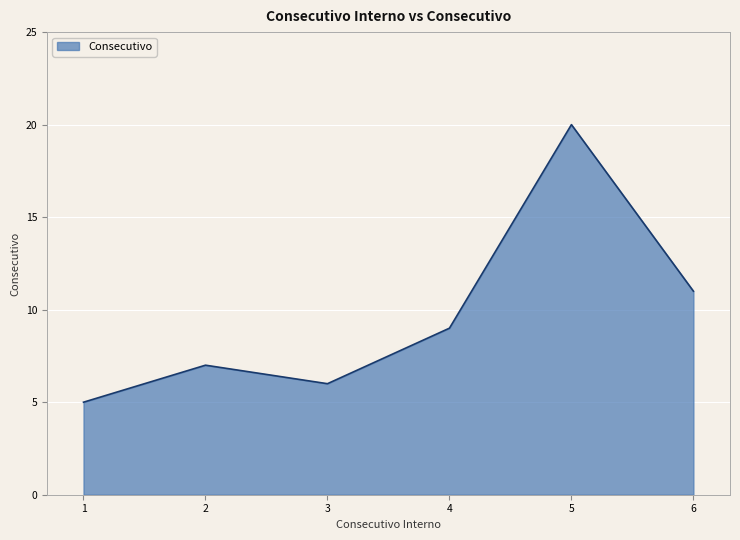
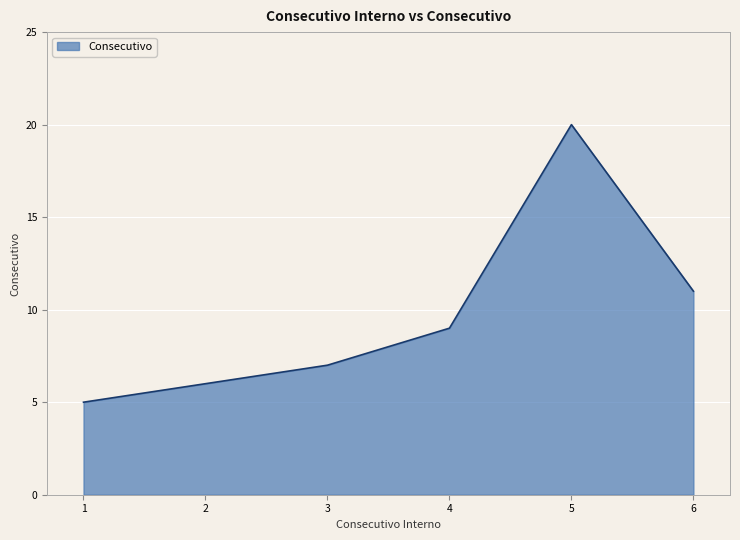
  {
    "1": 5,
-   "2": 7,
-   "3": 6,
+   "2": 6,
+   "3": 7,
    "4": 9,
    "5": 20,
    "6": 11
  }
